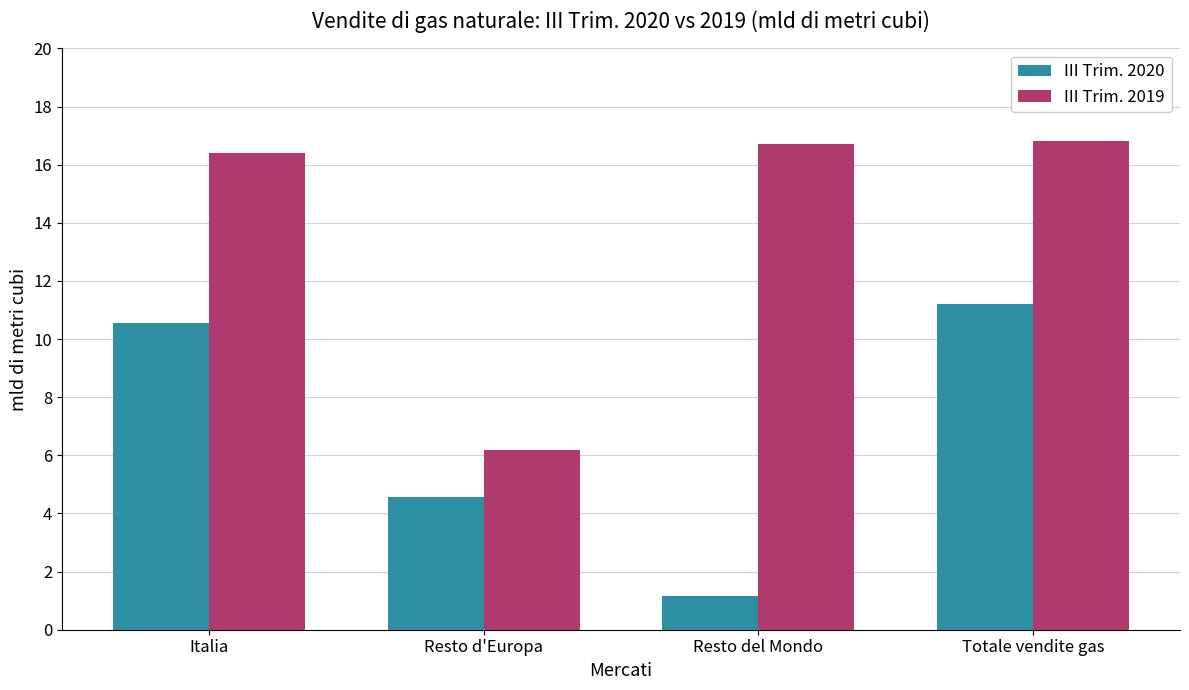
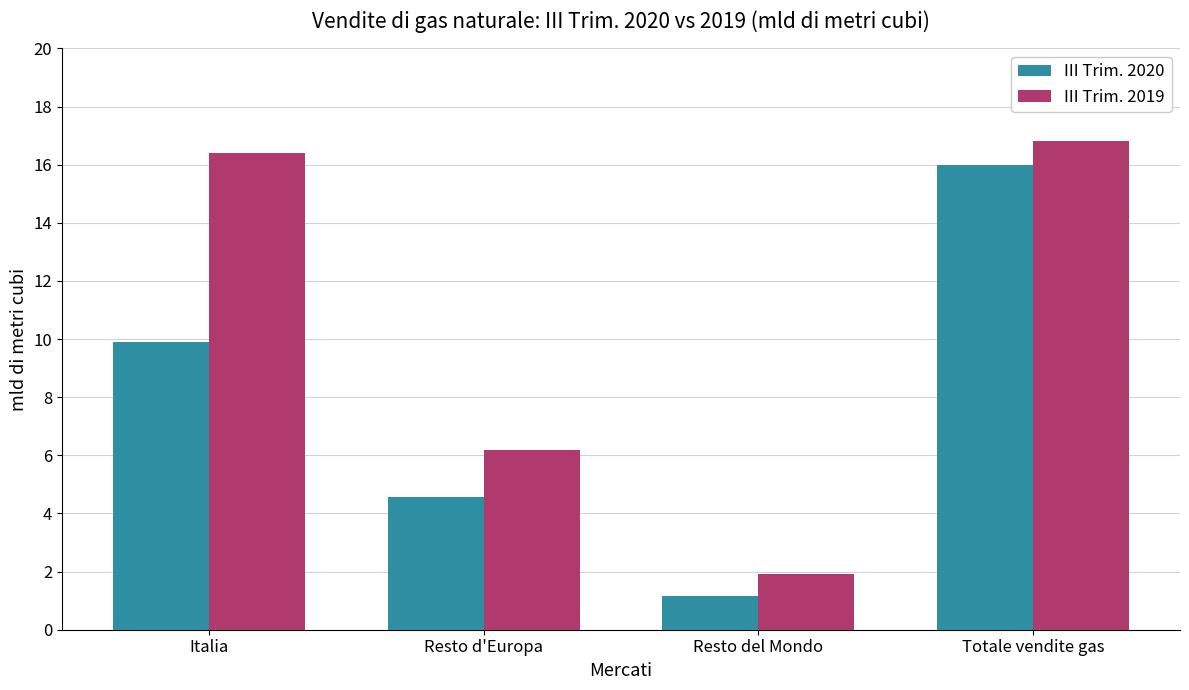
  {
    "III Trim. 2020": {
-     "Italia": 10.6,
+     "Italia": 9.9,
      "Resto d'Europa": 4.6,
      "Resto del Mondo": 1.2,
-     "Totale vendite gas": 11.2
+     "Totale vendite gas": 16.0
    },
    "III Trim. 2019": {
      "Italia": 16.4,
      "Resto d'Europa": 6.2,
-     "Resto del Mondo": 16.7,
+     "Resto del Mondo": 1.9,
      "Totale vendite gas": 16.8
    }
  }
